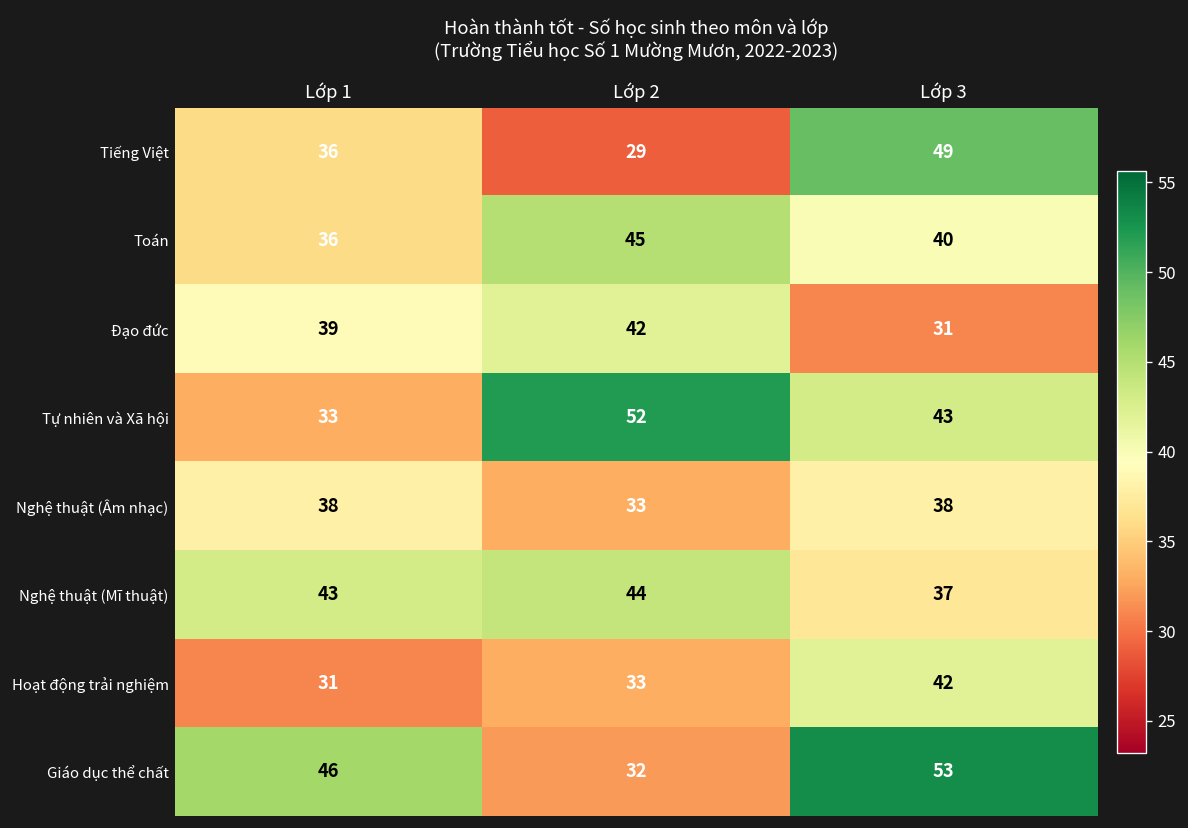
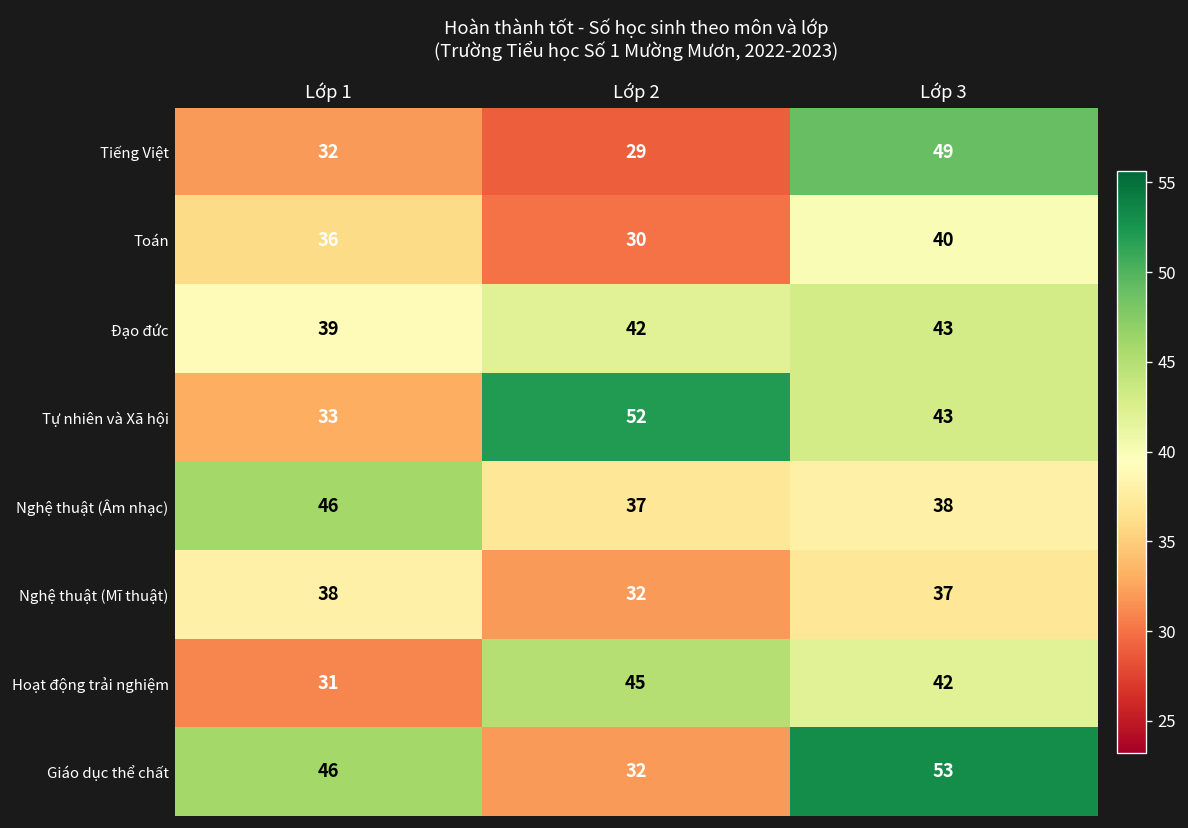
  {
    "Tiếng Việt": {
-     "Lớp 1": 36,
+     "Lớp 1": 32,
      "Lớp 2": 29,
      "Lớp 3": 49
    },
    "Toán": {
      "Lớp 1": 36,
-     "Lớp 2": 45,
+     "Lớp 2": 30,
      "Lớp 3": 40
    },
    "Đạo đức": {
      "Lớp 1": 39,
      "Lớp 2": 42,
-     "Lớp 3": 31
+     "Lớp 3": 43
    },
    "Tự nhiên và Xã hội": {
      "Lớp 1": 33,
      "Lớp 2": 52,
      "Lớp 3": 43
    },
    "Nghệ thuật (Âm nhạc)": {
-     "Lớp 1": 38,
-     "Lớp 2": 33,
+     "Lớp 1": 46,
+     "Lớp 2": 37,
      "Lớp 3": 38
    },
    "Nghệ thuật (Mĩ thuật)": {
-     "Lớp 1": 43,
-     "Lớp 2": 44,
+     "Lớp 1": 38,
+     "Lớp 2": 32,
      "Lớp 3": 37
    },
    "Hoạt động trải nghiệm": {
      "Lớp 1": 31,
-     "Lớp 2": 33,
+     "Lớp 2": 45,
      "Lớp 3": 42
    },
    "Giáo dục thể chất": {
      "Lớp 1": 46,
      "Lớp 2": 32,
      "Lớp 3": 53
    }
  }
